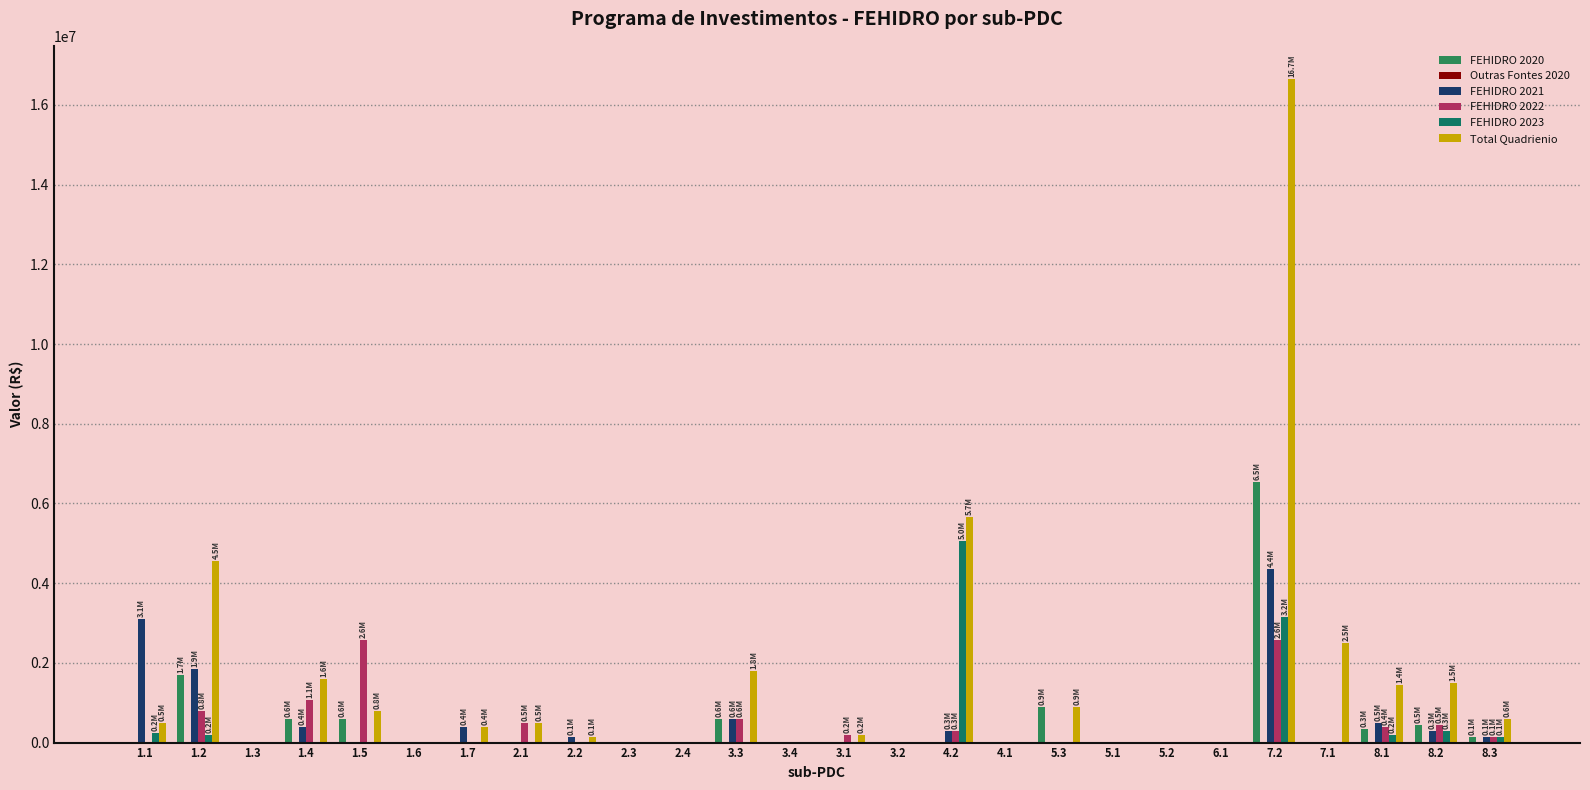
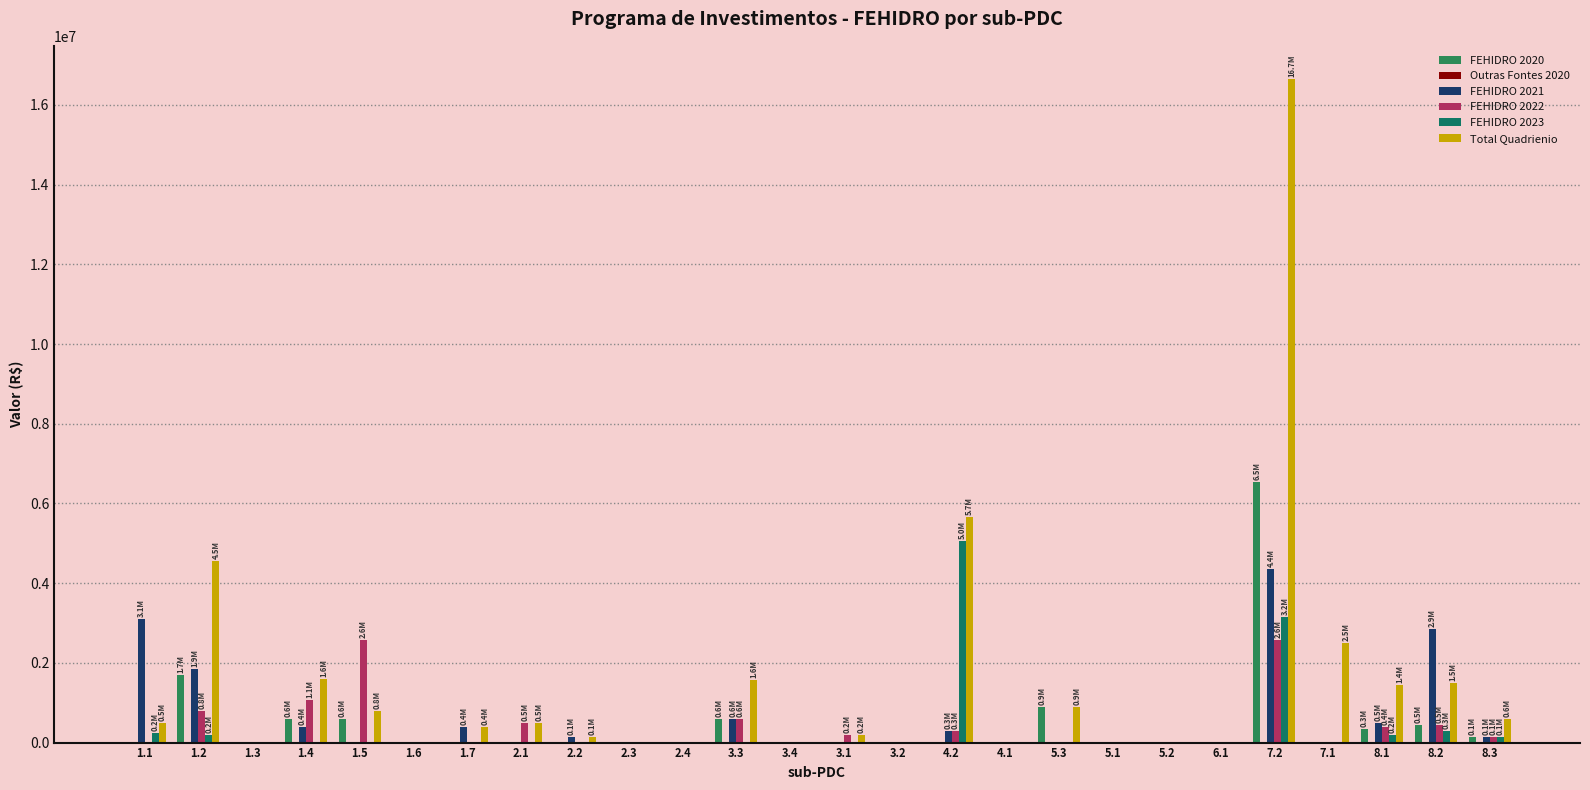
  {
    "Outras Fontes 2020": {
      "1.1": "0",
      "1.2": "0",
      "1.3": "0",
      "1.4": "0",
      "1.5": "0",
      "1.6": "0",
      "1.7": "0",
      "2.1": "0",
      "2.2": "0",
      "2.3": "0",
      "2.4": "0",
      "3.3": "0",
      "3.4": "0",
      "3.1": "0",
      "3.2": "0",
      "4.2": "0",
      "4.1": "0",
      "5.3": "0",
      "5.1": "0",
      "5.2": "0",
      "6.1": "0",
      "7.2": "0",
      "7.1": "0",
      "8.1": "0",
      "8.2": "0",
      "8.3": "0"
    },
    "FEHIDRO 2021": {
      "1.1": "3.1M",
      "1.2": "1.9M",
      "1.4": "0.4M",
      "1.7": "0.4M",
      "2.2": "0.1M",
      "7.2": "4.4M",
-     "8.2": "0.3M"
+     "8.2": "2.9M"
    },
    "FEHIDRO 2022": {
      "1.2": "0.8M",
      "1.4": "1.1M",
      "1.5": "2.6M",
      "2.1": "0.5M",
      "3.1": "0.2M",
      "7.2": "2.6M"
    },
    "Total Quadrienio": {
      "1.1": "0.5M",
      "1.2": "4.5M",
      "1.4": "1.6M",
      "1.5": "0.8M",
      "1.7": "0.4M",
      "2.1": "0.5M",
      "2.2": "0.1M",
-     "3.3": "1.8M",
+     "3.3": "1.6M",
      "3.1": "0.2M",
      "4.2": "5.7M",
      "5.3": "0.9M",
      "7.2": "16.7M",
      "7.1": "2.5M",
      "8.1": "1.4M",
      "8.2": "1.5M",
      "8.3": "0.6M"
    }
  }
